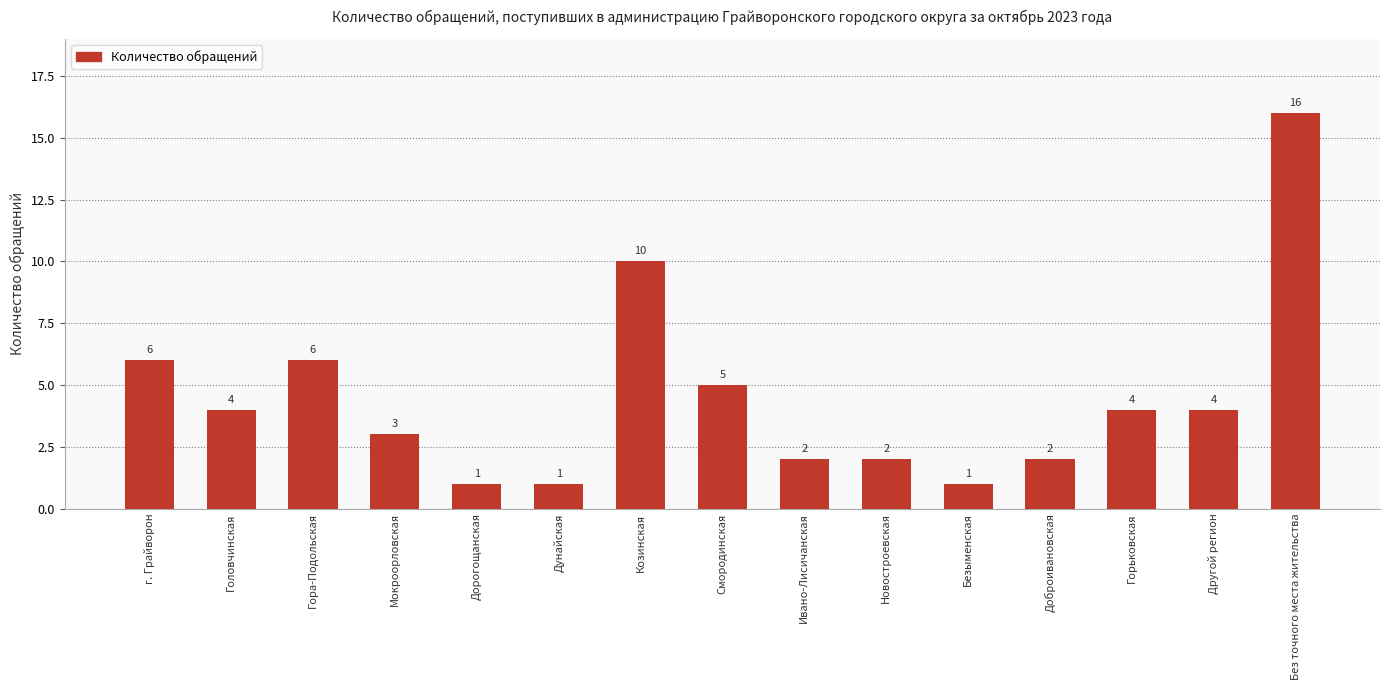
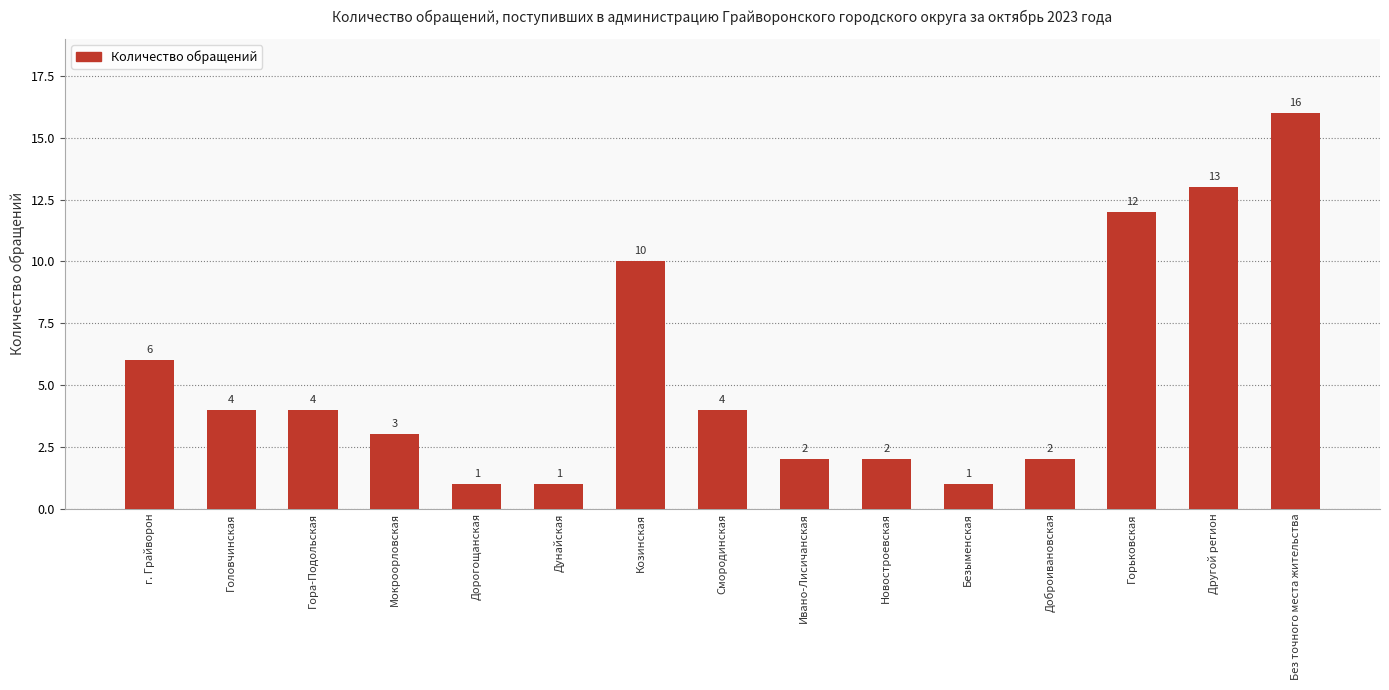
  {
    "г. Грайворон": 6,
    "Головчинская": 4,
-   "Гора-Подольская": 6,
+   "Гора-Подольская": 4,
    "Мокроорловская": 3,
    "Дорогощанская": 1,
    "Дунайская": 1,
    "Козинская": 10,
-   "Смородинская": 5,
+   "Смородинская": 4,
    "Ивано-Лисичанская": 2,
    "Новостроевская": 2,
    "Безыменская": 1,
    "Доброивановская": 2,
-   "Горьковская": 4,
-   "Другой регион": 4,
+   "Горьковская": 12,
+   "Другой регион": 13,
    "Без точного места жительства": 16
  }
